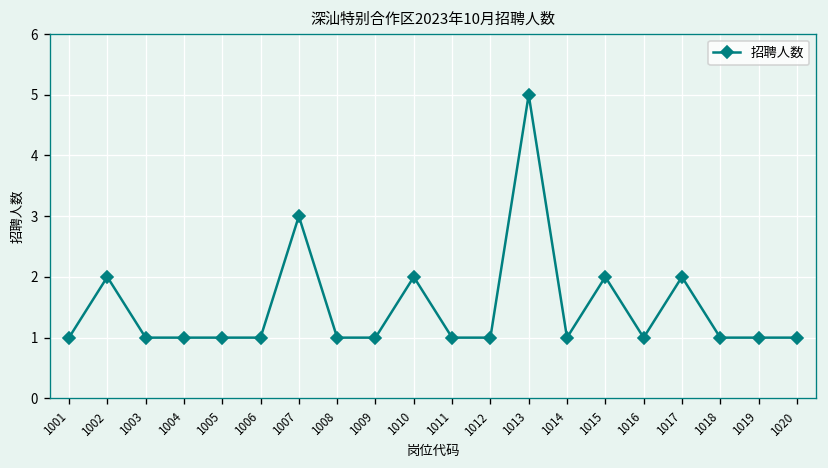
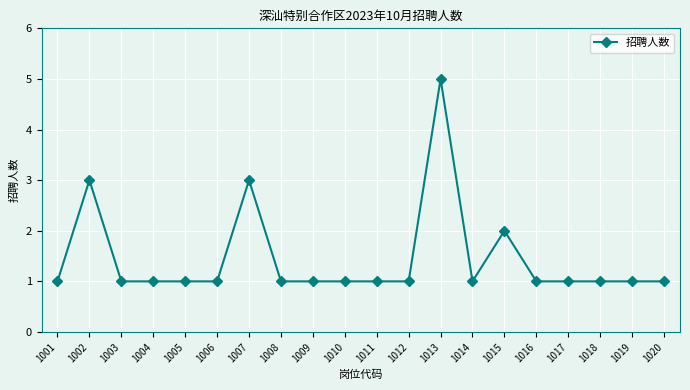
  {
    "1001": 1,
-   "1002": 2,
+   "1002": 3,
    "1003": 1,
    "1004": 1,
    "1005": 1,
    "1006": 1,
    "1007": 3,
    "1008": 1,
    "1009": 1,
-   "1010": 2,
+   "1010": 1,
    "1011": 1,
    "1012": 1,
    "1013": 5,
    "1014": 1,
    "1015": 2,
    "1016": 1,
-   "1017": 2,
+   "1017": 1,
    "1018": 1,
    "1019": 1,
    "1020": 1
  }
